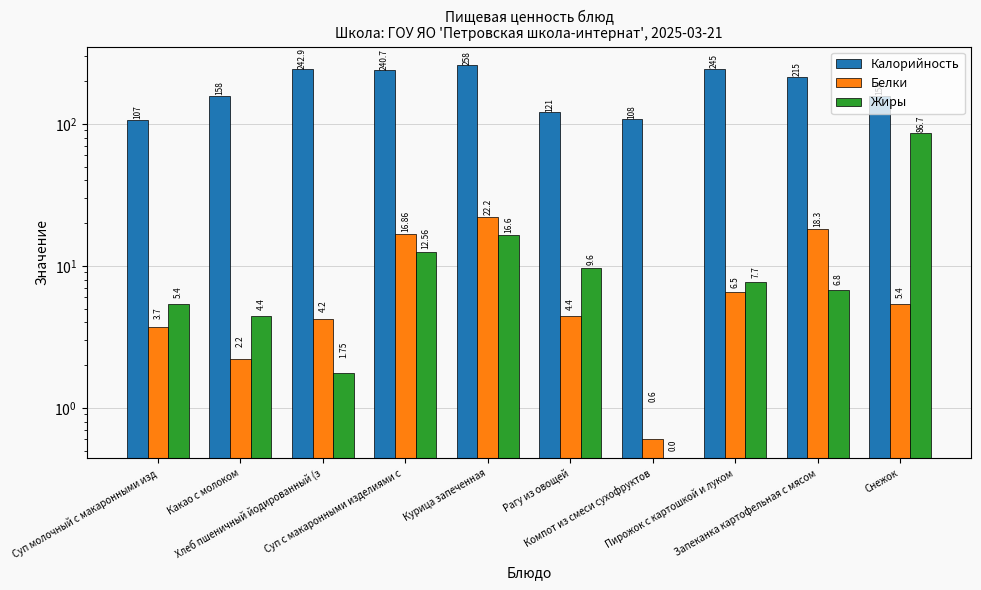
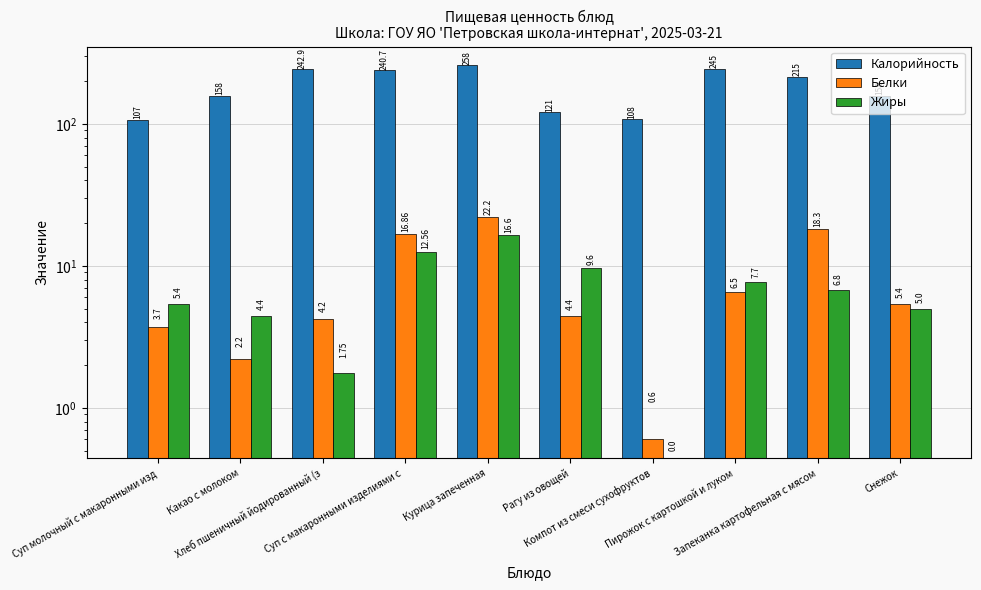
  {
    "Калорийность": {
      "Суп молочный с макаронными изд": 107,
      "Какао с молоком": 158,
      "Хлеб пшеничный йодированный (з": 242.9,
      "Суп с макаронными изделиями с": 240.7,
      "Курица запеченная": 258,
      "Рагу из овощей": 121,
      "Компот из смеси сухофруктов": 108,
      "Пирожок с картошкой и луком": 245,
      "Запеканка картофельная с мясом": 215
    },
    "Белки": {
      "Суп молочный с макаронными изд": 3.7,
      "Какао с молоком": 2.2,
      "Хлеб пшеничный йодированный (з": 4.2,
      "Суп с макаронными изделиями с": 16.86,
      "Курица запеченная": 22.2,
      "Рагу из овощей": 4.4,
      "Пирожок с картошкой и луком": 6.5,
      "Запеканка картофельная с мясом": 18.3,
      "Снежок": 5.4
    },
    "Жиры": {
      "Суп молочный с макаронными изд": 5.4,
      "Какао с молоком": 4.4,
      "Хлеб пшеничный йодированный (з": 1.75,
      "Суп с макаронными изделиями с": 12.56,
      "Курица запеченная": 16.6,
      "Рагу из овощей": 9.6,
      "Пирожок с картошкой и луком": 7.7,
      "Запеканка картофельная с мясом": 6.8,
-     "Снежок": 86.7
+     "Снежок": 5.0
    }
  }
